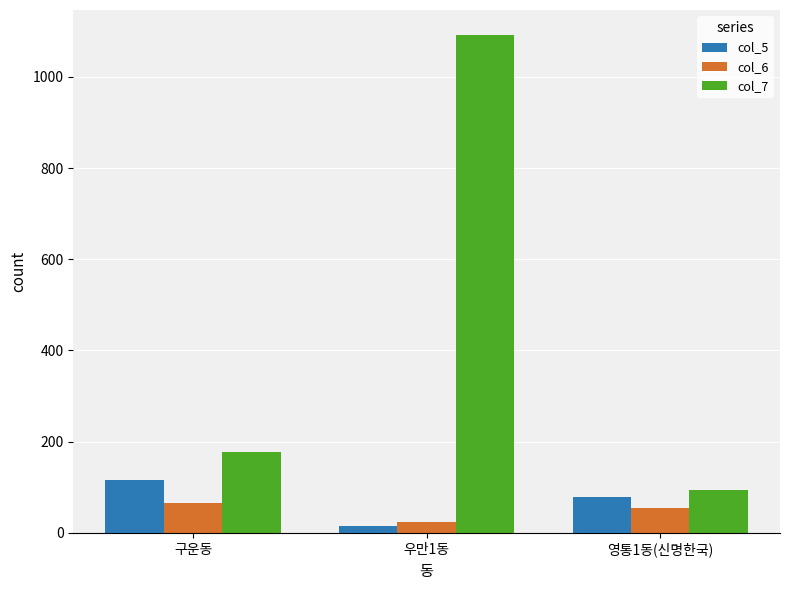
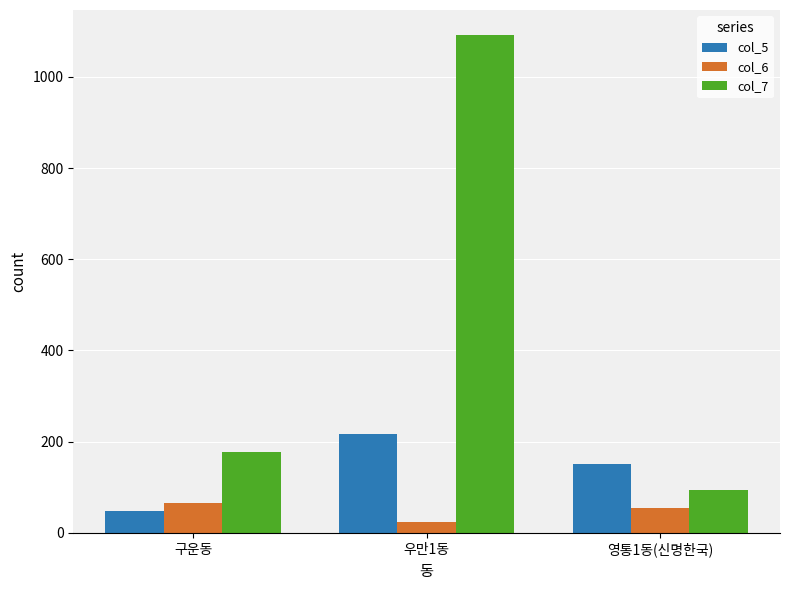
  {
    "col_5": {
-     "구운동": 120,
-     "우만1동": 20,
-     "영통1동(신명한국)": 80
+     "구운동": 50,
+     "우만1동": 220,
+     "영통1동(신명한국)": 150
    },
    "col_6": {
      "구운동": 70,
      "우만1동": 30,
      "영통1동(신명한국)": 50
    },
    "col_7": {
      "구운동": 180,
      "우만1동": 1090,
      "영통1동(신명한국)": 90
    }
  }
